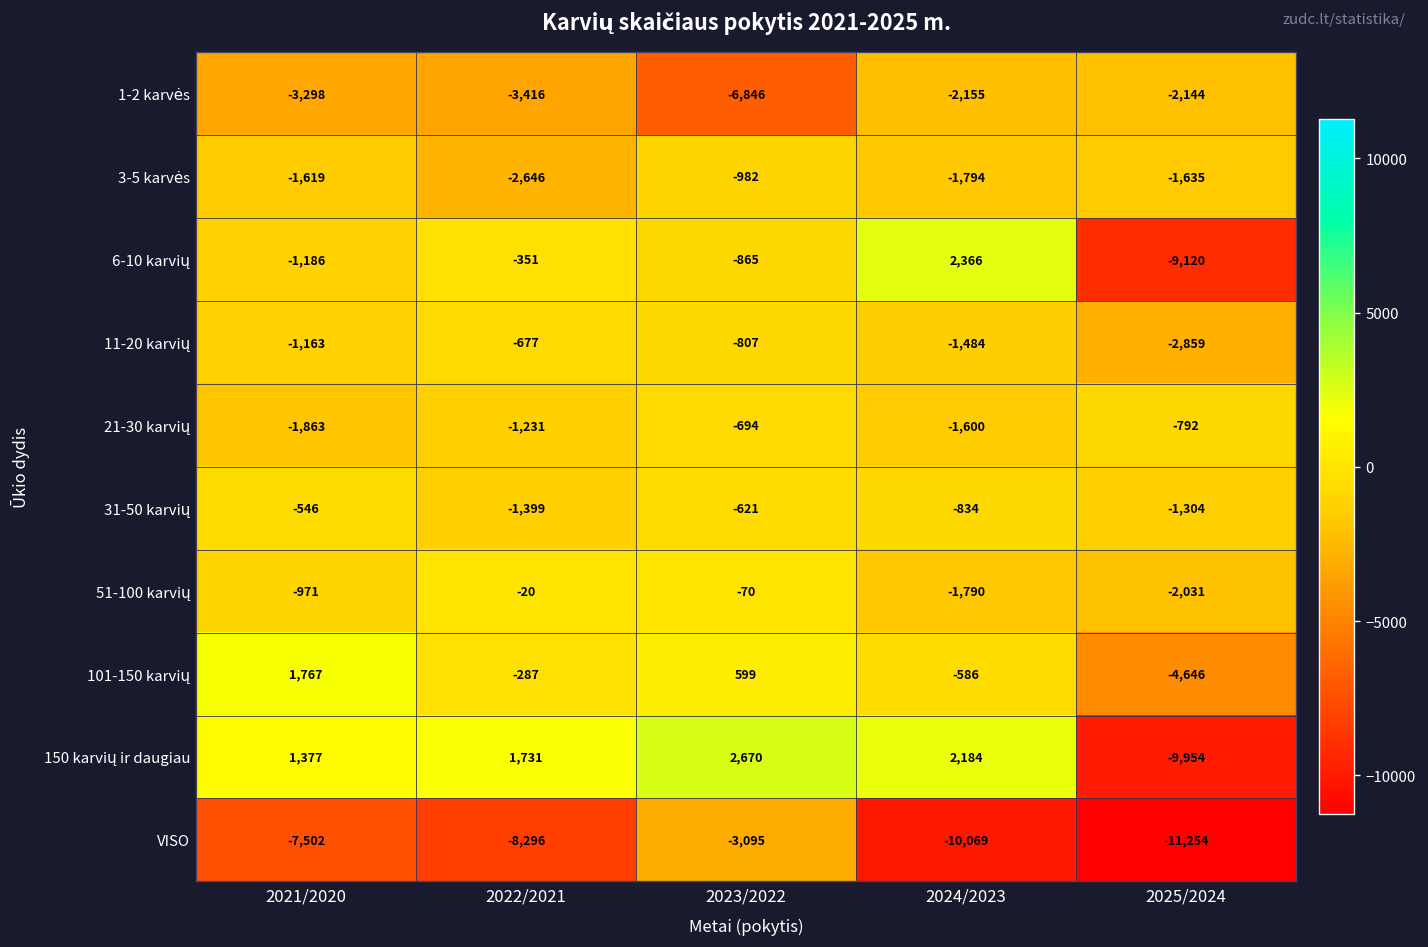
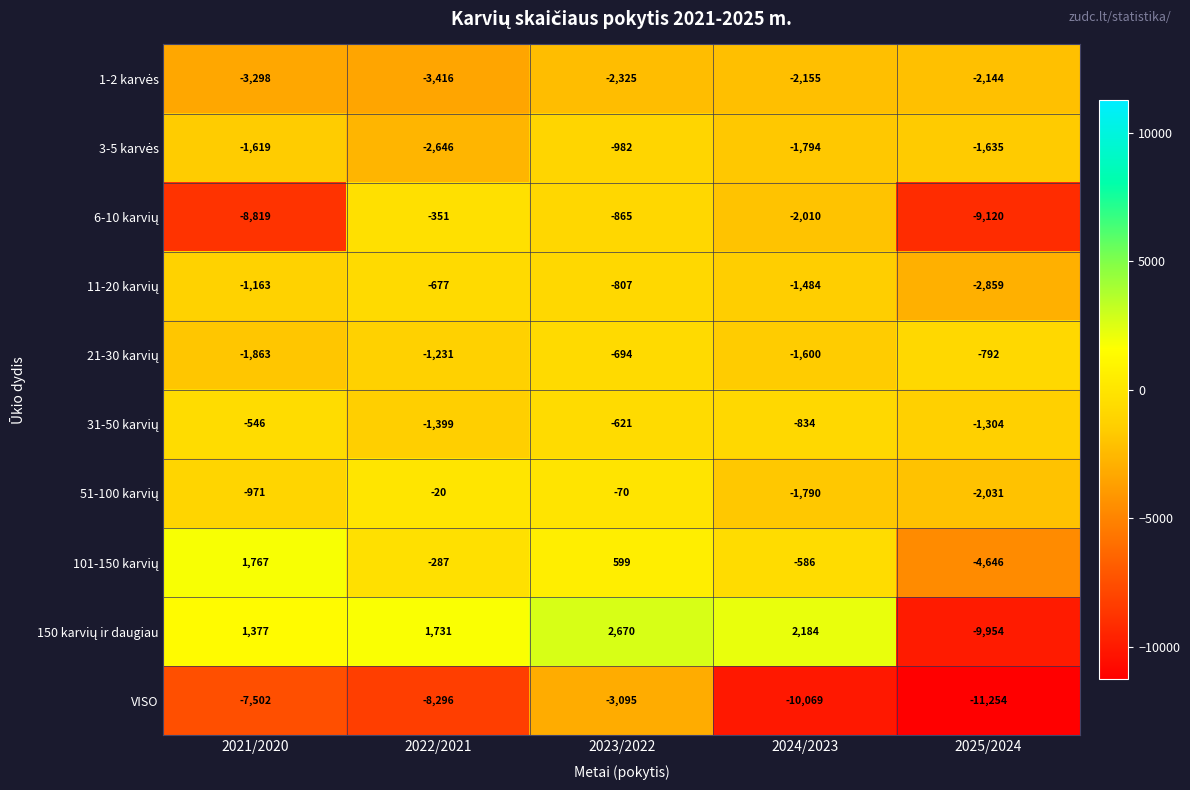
  {
    "1-2 karvės": {
      "2021/2020": "-3,298",
      "2022/2021": "-3,416",
-     "2023/2022": "-6,846",
+     "2023/2022": "-2,325",
      "2024/2023": "-2,155",
      "2025/2024": "-2,144"
    },
    "3-5 karvės": {
      "2021/2020": "-1,619",
      "2022/2021": "-2,646",
      "2023/2022": "-982",
      "2024/2023": "-1,794",
      "2025/2024": "-1,635"
    },
    "6-10 karvių": {
-     "2021/2020": "-1,186",
+     "2021/2020": "-8,819",
      "2022/2021": "-351",
      "2023/2022": "-865",
-     "2024/2023": "2,366",
+     "2024/2023": "-2,010",
      "2025/2024": "-9,120"
    },
    "11-20 karvių": {
      "2021/2020": "-1,163",
      "2022/2021": "-677",
      "2023/2022": "-807",
      "2024/2023": "-1,484",
      "2025/2024": "-2,859"
    },
    "21-30 karvių": {
      "2021/2020": "-1,863",
      "2022/2021": "-1,231",
      "2023/2022": "-694",
      "2024/2023": "-1,600",
      "2025/2024": "-792"
    },
    "31-50 karvių": {
      "2021/2020": "-546",
      "2022/2021": "-1,399",
      "2023/2022": "-621",
      "2024/2023": "-834",
      "2025/2024": "-1,304"
    },
    "51-100 karvių": {
      "2021/2020": "-971",
      "2022/2021": "-20",
      "2023/2022": "-70",
      "2024/2023": "-1,790",
      "2025/2024": "-2,031"
    },
    "101-150 karvių": {
      "2021/2020": "1,767",
      "2022/2021": "-287",
      "2023/2022": "599",
      "2024/2023": "-586",
      "2025/2024": "-4,646"
    },
    "150 karvių ir daugiau": {
      "2021/2020": "1,377",
      "2022/2021": "1,731",
      "2023/2022": "2,670",
      "2024/2023": "2,184",
      "2025/2024": "-9,954"
    },
    "VISO": {
      "2021/2020": "-7,502",
      "2022/2021": "-8,296",
      "2023/2022": "-3,095",
      "2024/2023": "-10,069",
      "2025/2024": "-11,254"
    }
  }
